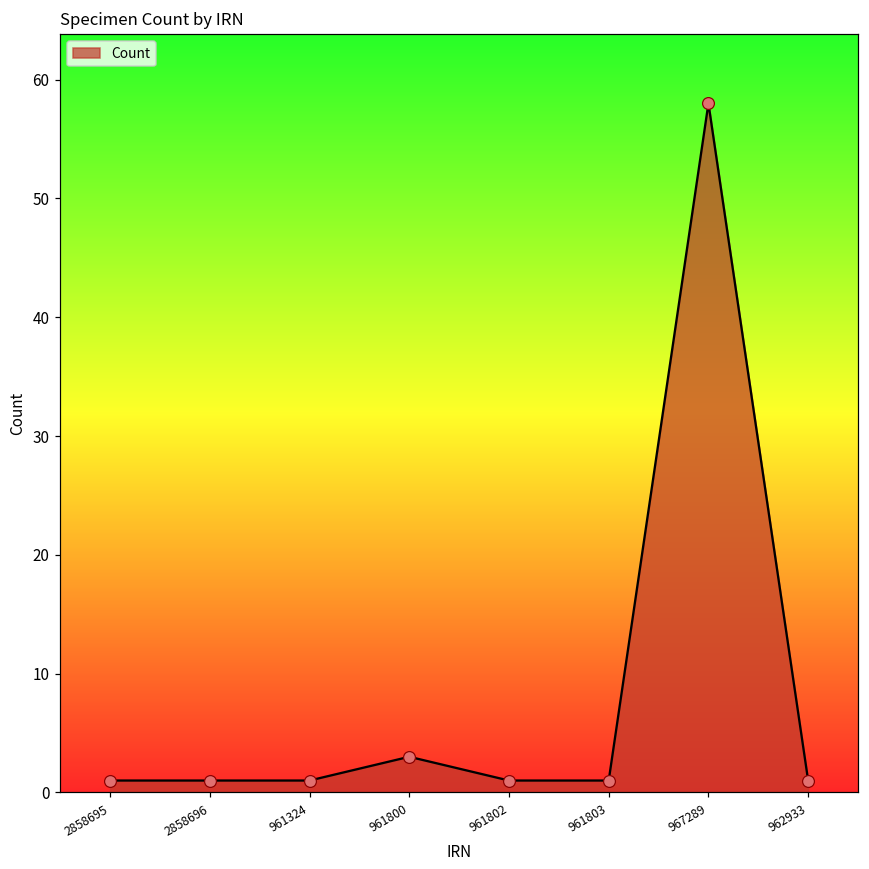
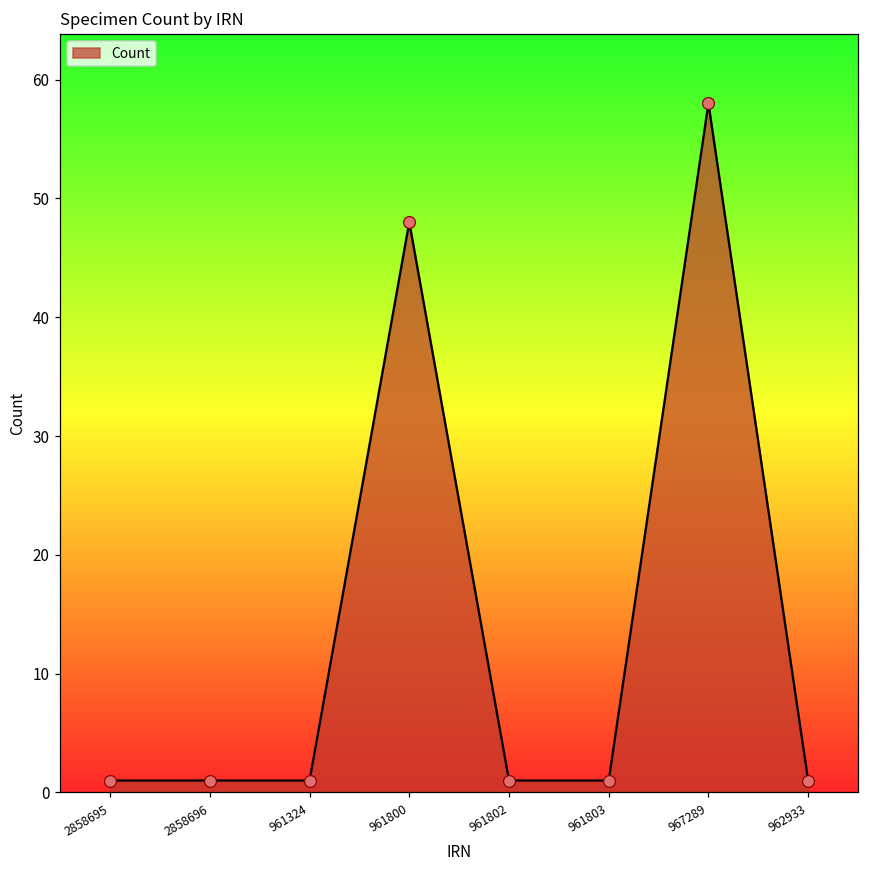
  {
    "2858695": 1,
    "2858696": 1,
    "961324": 1,
-   "961800": 3,
+   "961800": 48,
    "961802": 1,
    "961803": 1,
    "967289": 58,
    "962933": 1
  }
